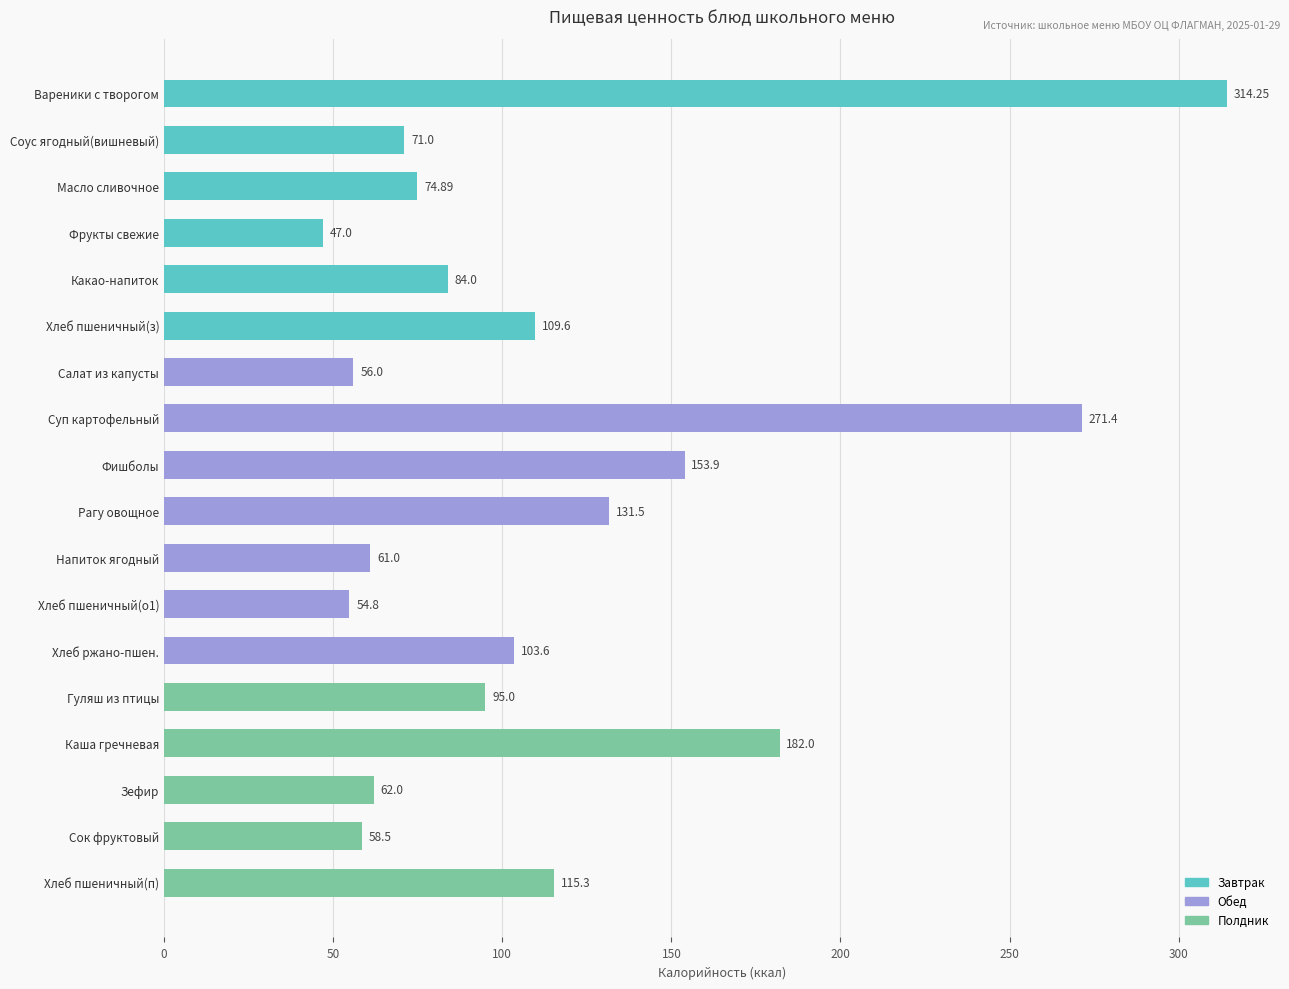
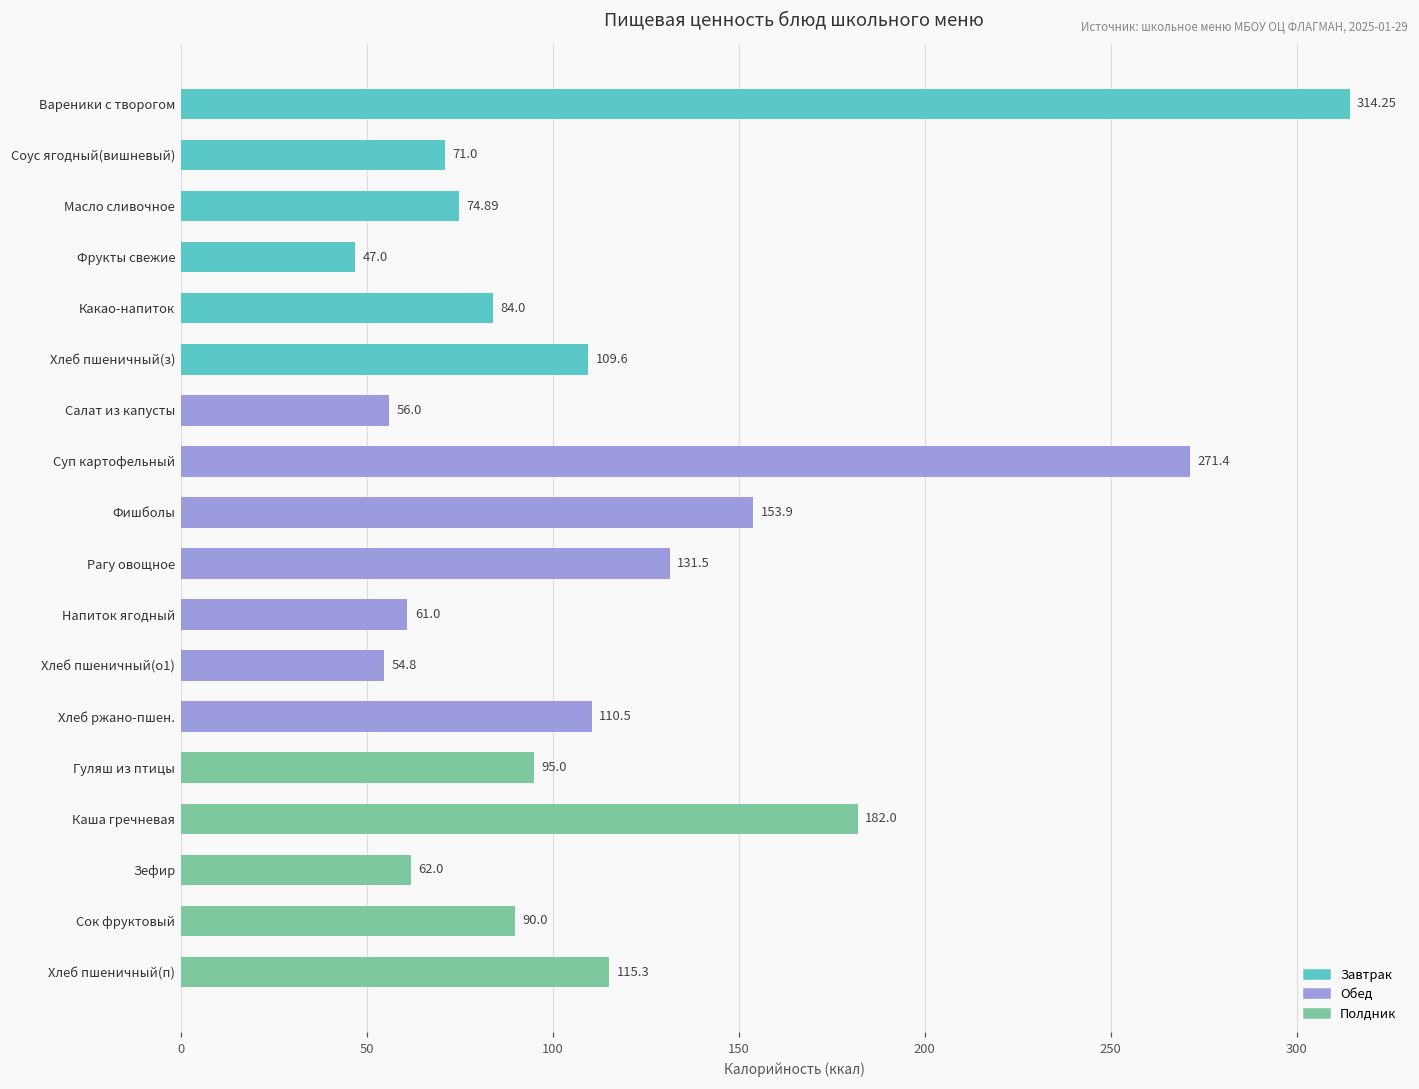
  {
    "Вареники с творогом": 314.25,
    "Соус ягодный(вишневый)": 71.0,
    "Масло сливочное": 74.89,
    "Фрукты свежие": 47.0,
    "Какао-напиток": 84.0,
    "Хлеб пшеничный(з)": 109.6,
    "Салат из капусты": 56.0,
    "Суп картофельный": 271.4,
    "Фишболы": 153.9,
    "Рагу овощное": 131.5,
    "Напиток ягодный": 61.0,
    "Хлеб пшеничный(о1)": 54.8,
-   "Хлеб ржано-пшен.": 103.6,
+   "Хлеб ржано-пшен.": 110.5,
    "Гуляш из птицы": 95.0,
    "Каша гречневая": 182.0,
    "Зефир": 62.0,
-   "Сок фруктовый": 58.5,
+   "Сок фруктовый": 90.0,
    "Хлеб пшеничный(п)": 115.3
  }
